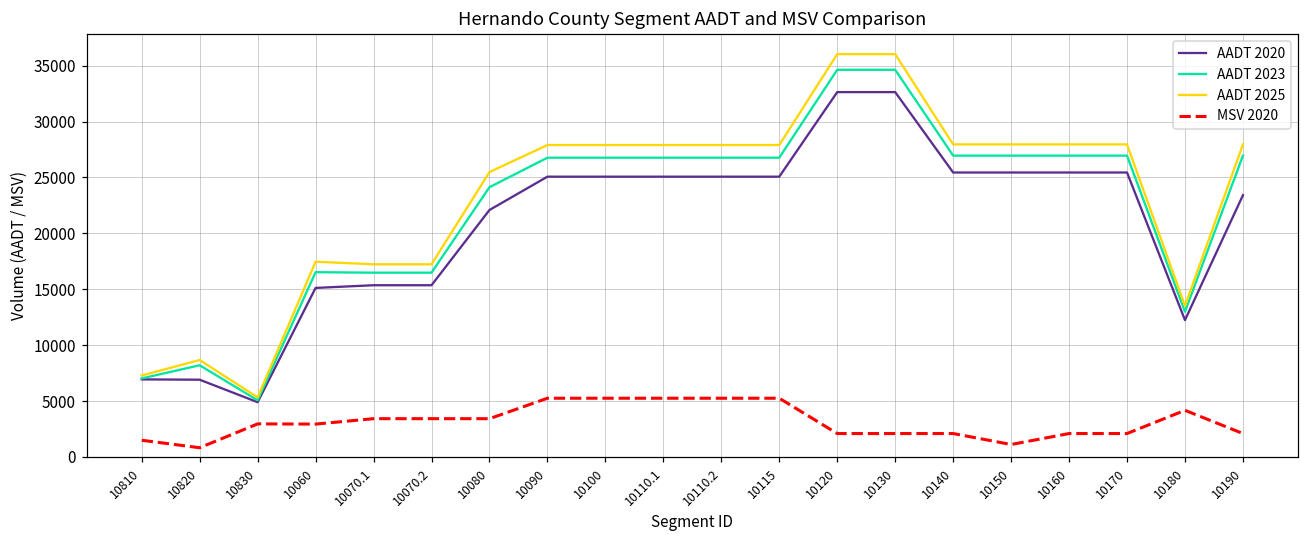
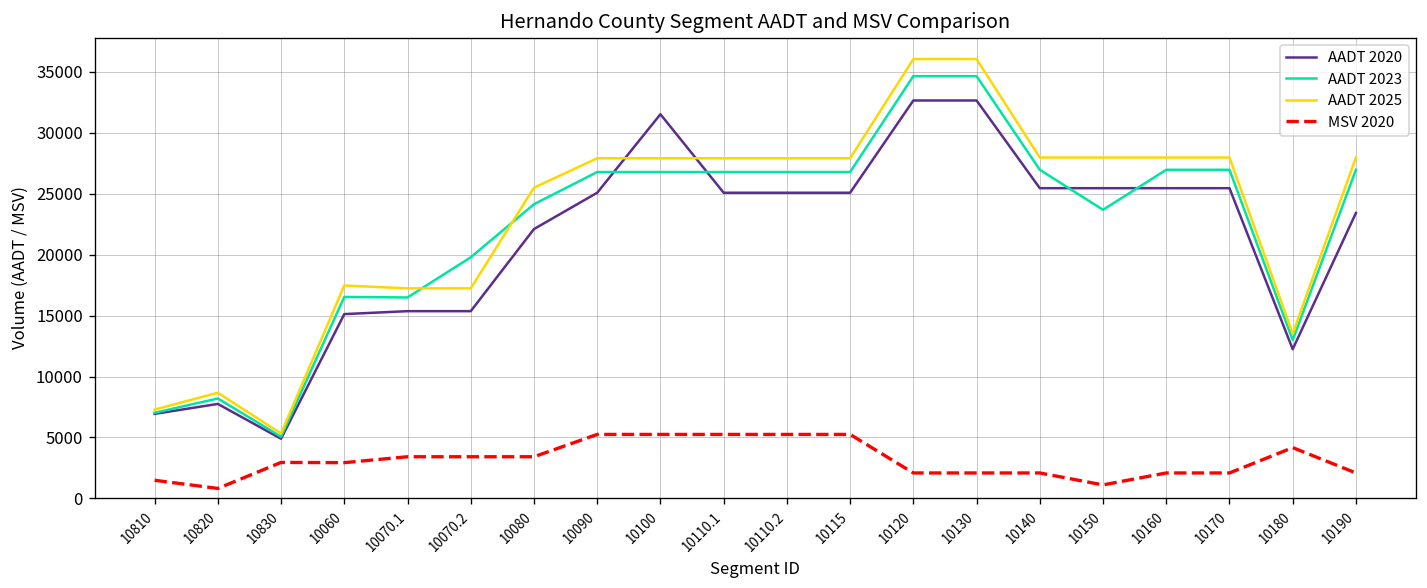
  {
    "AADT 2020": {
-     "10820": 6900,
+     "10820": 7800,
      "10060": 15100,
      "10070.1": 15400,
      "10070.2": 15400,
      "10080": 22100,
      "10090": 25100,
-     "10100": 25100,
+     "10100": 31500,
      "10110.1": 25100,
      "10110.2": 25100,
      "10115": 25100,
      "10120": 32600,
      "10130": 32600,
      "10140": 25400,
      "10150": 25400,
      "10160": 25400,
      "10170": 25400,
      "10180": 12200,
      "10190": 23400
    },
    "AADT 2023": {
      "10820": 8200,
      "10060": 16500,
      "10070.1": 16500,
-     "10070.2": 16500,
+     "10070.2": 19800,
      "10080": 24100,
      "10090": 26800,
      "10100": 26800,
      "10110.1": 26800,
      "10110.2": 26800,
      "10115": 26800,
      "10120": 34600,
      "10130": 34600,
      "10140": 27000,
-     "10150": 27000,
+     "10150": 23700,
      "10160": 27000,
      "10170": 27000,
      "10180": 13000,
      "10190": 27000
    },
    "AADT 2025": {
      "10810": 7300,
      "10820": 8700,
      "10830": 5300,
      "10060": 17500,
      "10070.1": 17200,
      "10070.2": 17200,
      "10080": 25500,
      "10090": 27900,
      "10100": 27900,
      "10110.1": 27900,
      "10110.2": 27900,
      "10115": 27900,
      "10120": 36000,
      "10130": 36000,
      "10140": 28000,
      "10150": 28000,
      "10160": 28000,
      "10170": 28000,
      "10180": 13500,
      "10190": 28000
    },
    "MSV 2020": {
      "10810": 1500,
      "10820": 800,
      "10830": 3000,
      "10060": 2900,
      "10070.1": 3400,
      "10070.2": 3400,
      "10080": 3400,
      "10090": 5300,
      "10100": 5300,
      "10110.1": 5300,
      "10110.2": 5300,
      "10115": 5300,
      "10120": 2100,
      "10130": 2100,
      "10140": 2100,
      "10150": 1100,
      "10160": 2100,
      "10170": 2100,
      "10180": 4200,
      "10190": 2100
    }
  }
